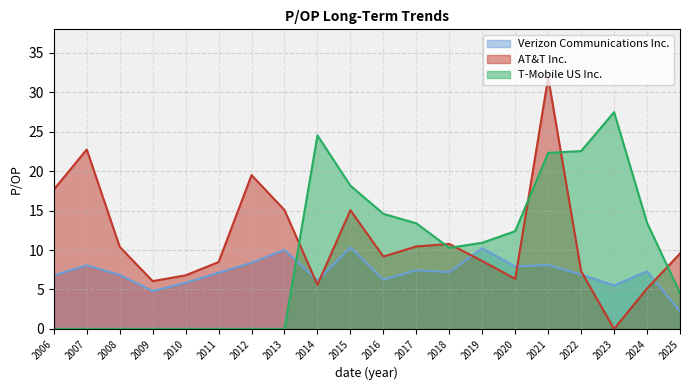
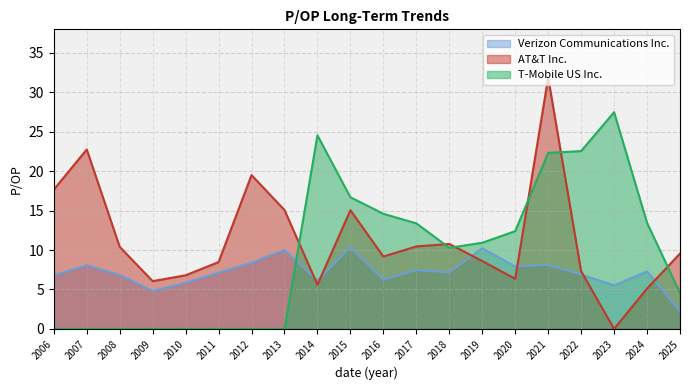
  {
    "Verizon Communications Inc.": {
      "2006": 7,
      "2007": 8,
      "2008": 7,
      "2009": 5,
      "2010": 6,
      "2011": 7,
      "2012": 8,
      "2013": 10,
      "2014": 6,
      "2015": 10,
      "2016": 6,
      "2017": 7,
      "2018": 7,
      "2019": 10,
      "2020": 8,
      "2021": 8,
      "2022": 7,
      "2023": 6,
      "2024": 7,
      "2025": 2
    },
    "AT&T Inc.": {
      "2006": 18,
      "2007": 23,
      "2008": 10,
      "2009": 6,
      "2010": 7,
      "2011": 8,
      "2012": 20,
      "2013": 15,
      "2014": 6,
      "2015": 15,
      "2016": 9,
      "2017": 10,
      "2018": 11,
      "2019": 9,
      "2020": 6,
      "2022": 7,
      "2023": 0,
      "2024": 5,
      "2025": 10
    },
    "T-Mobile US Inc.": {
      "2006": 0,
      "2007": 0,
      "2008": 0,
      "2009": 0,
      "2010": 0,
      "2011": 0,
      "2012": 0,
      "2013": 0,
      "2014": 25,
-     "2015": 18,
+     "2015": 17,
      "2016": 15,
      "2017": 13,
      "2018": 10,
      "2019": 11,
      "2020": 12,
      "2021": 22,
      "2022": 23,
      "2023": 27,
      "2024": 13,
      "2025": 5
    }
  }
